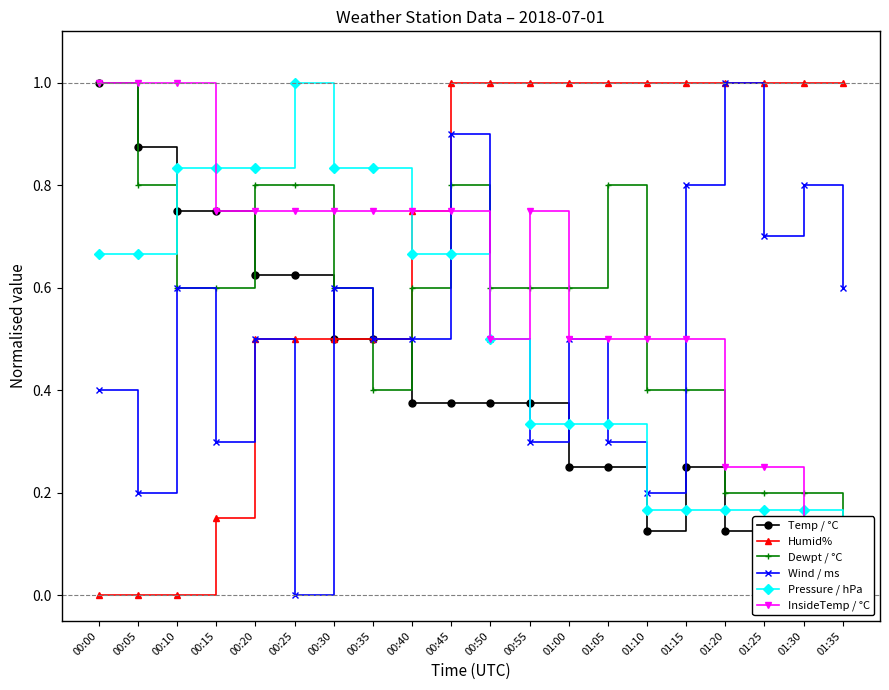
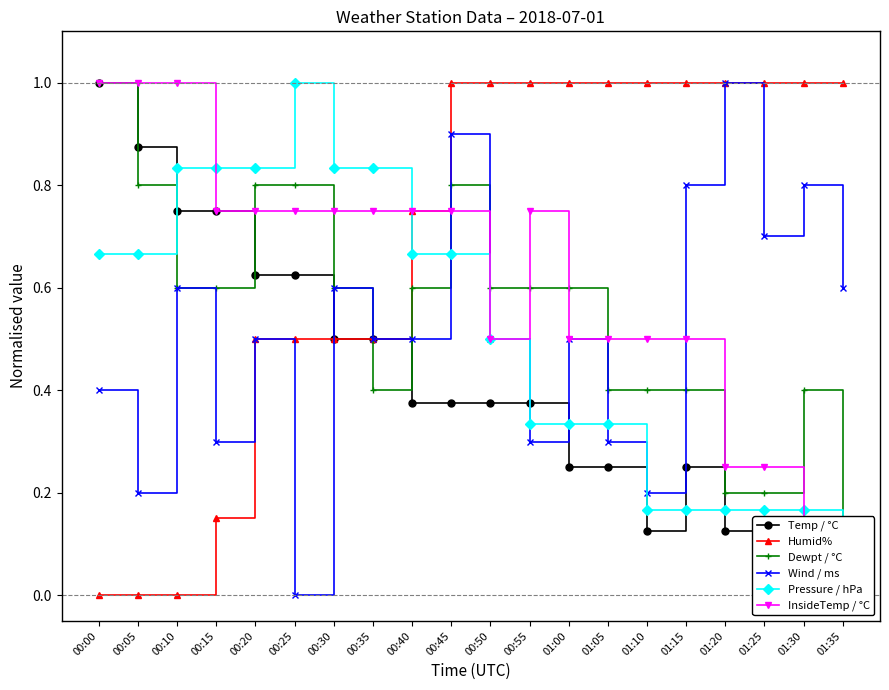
  {
    "Temp / °C": {
      "00:05": 0.88,
      "00:10": 0.75,
      "00:20": 0.63,
      "00:25": 0.63,
      "00:40": 0.37,
      "00:45": 0.37,
      "00:50": 0.37,
      "00:55": 0.37,
      "01:00": 0.25,
      "01:05": 0.25,
      "01:10": 0.12,
      "01:15": 0.25,
      "01:20": 0.12
    },
    "Humid%": {
      "00:00": 0.00,
      "00:05": 0.00,
      "00:10": 0.00,
      "00:15": 0.15,
      "00:25": 0.50,
      "00:45": 1.00,
      "00:50": 1.00,
      "00:55": 1.00,
      "01:00": 1.00,
      "01:05": 1.00,
      "01:10": 1.00,
      "01:15": 1.00,
      "01:25": 1.00,
      "01:30": 1.00,
      "01:35": 1.00
    },
    "Dewpt / °C": {
      "00:05": 0.80,
      "00:15": 0.60,
      "00:20": 0.80,
      "00:25": 0.80,
      "00:35": 0.40,
      "00:40": 0.60,
      "00:45": 0.80,
      "00:50": 0.60,
      "00:55": 0.60,
      "01:00": 0.60,
-     "01:05": 0.80,
+     "01:05": 0.40,
      "01:10": 0.40,
      "01:15": 0.40,
      "01:20": 0.20,
      "01:25": 0.20,
-     "01:30": 0.20
+     "01:30": 0.40
    },
    "Wind / ms": {
      "00:00": 0.40,
      "00:05": 0.20,
      "00:15": 0.30,
      "00:25": 0.00,
      "00:40": 0.50,
      "00:45": 0.90,
      "00:55": 0.30,
      "01:05": 0.30,
      "01:10": 0.20,
      "01:15": 0.80,
      "01:25": 0.70,
      "01:30": 0.80,
      "01:35": 0.60
    },
    "Pressure / hPa": {
      "00:00": 0.67,
      "00:05": 0.67,
      "00:10": 0.83,
      "00:15": 0.83,
      "00:20": 0.83,
      "00:25": 1.00,
      "00:30": 0.83,
      "00:35": 0.83,
      "00:40": 0.67,
      "00:45": 0.67,
      "00:55": 0.33,
      "01:00": 0.33,
      "01:05": 0.33,
      "01:10": 0.17,
      "01:15": 0.17,
      "01:20": 0.17,
      "01:25": 0.17,
      "01:30": 0.17
    },
    "InsideTemp / °C": {
      "00:05": 1.00,
      "00:10": 1.00,
      "00:20": 0.75,
      "00:25": 0.75,
      "00:30": 0.75,
      "00:35": 0.75,
      "00:45": 0.75,
      "00:55": 0.75,
      "01:05": 0.50,
      "01:10": 0.50,
      "01:15": 0.50,
      "01:20": 0.25,
      "01:25": 0.25
    }
  }
